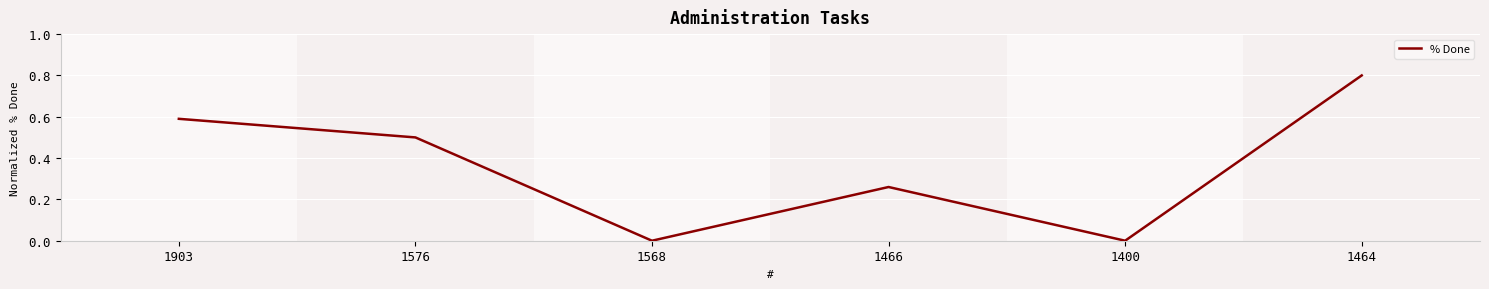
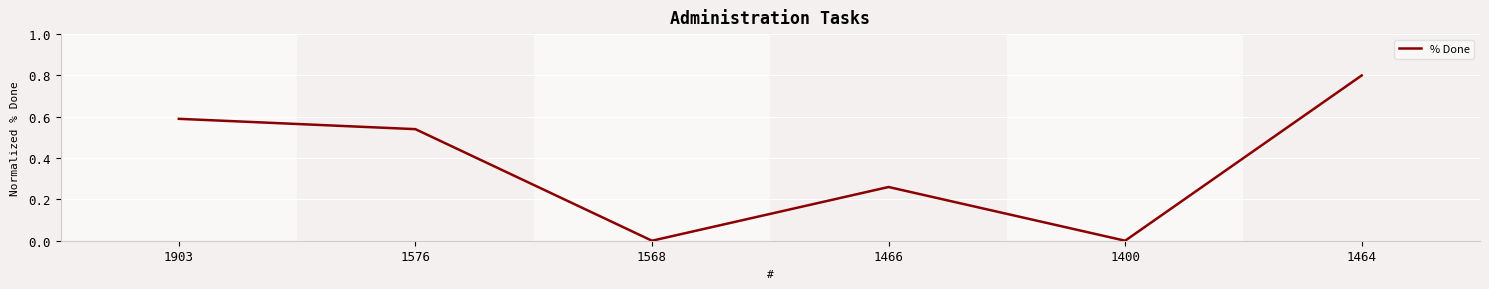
  {
    "1903": 0.59,
-   "1576": 0.50,
+   "1576": 0.54,
    "1568": 0.00,
    "1466": 0.26,
    "1400": 0.00,
    "1464": 0.80
  }
